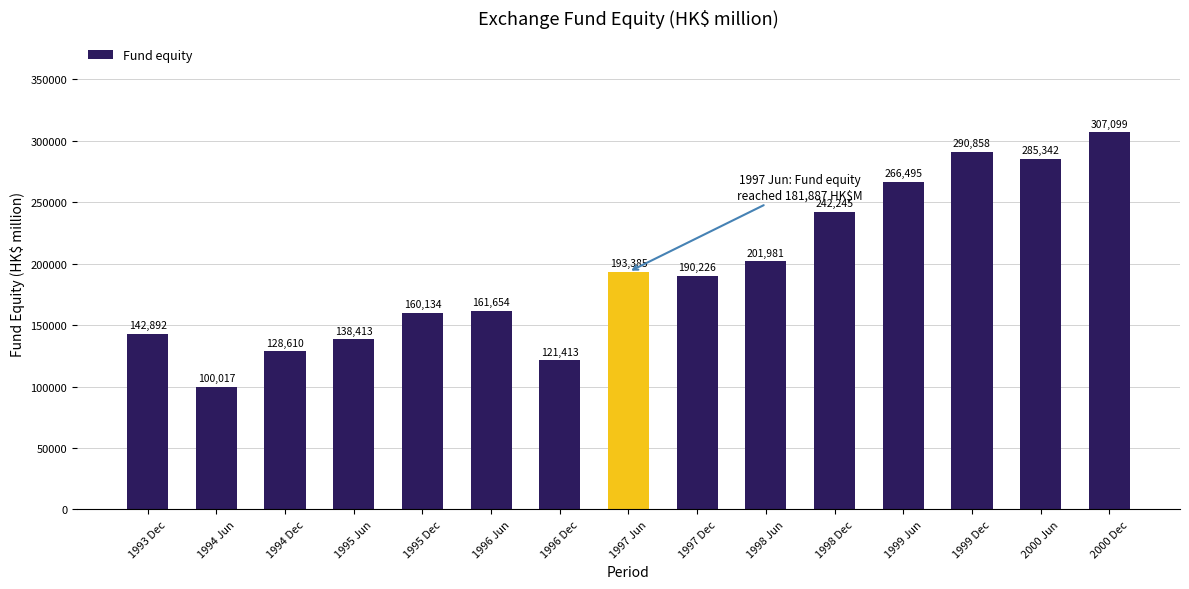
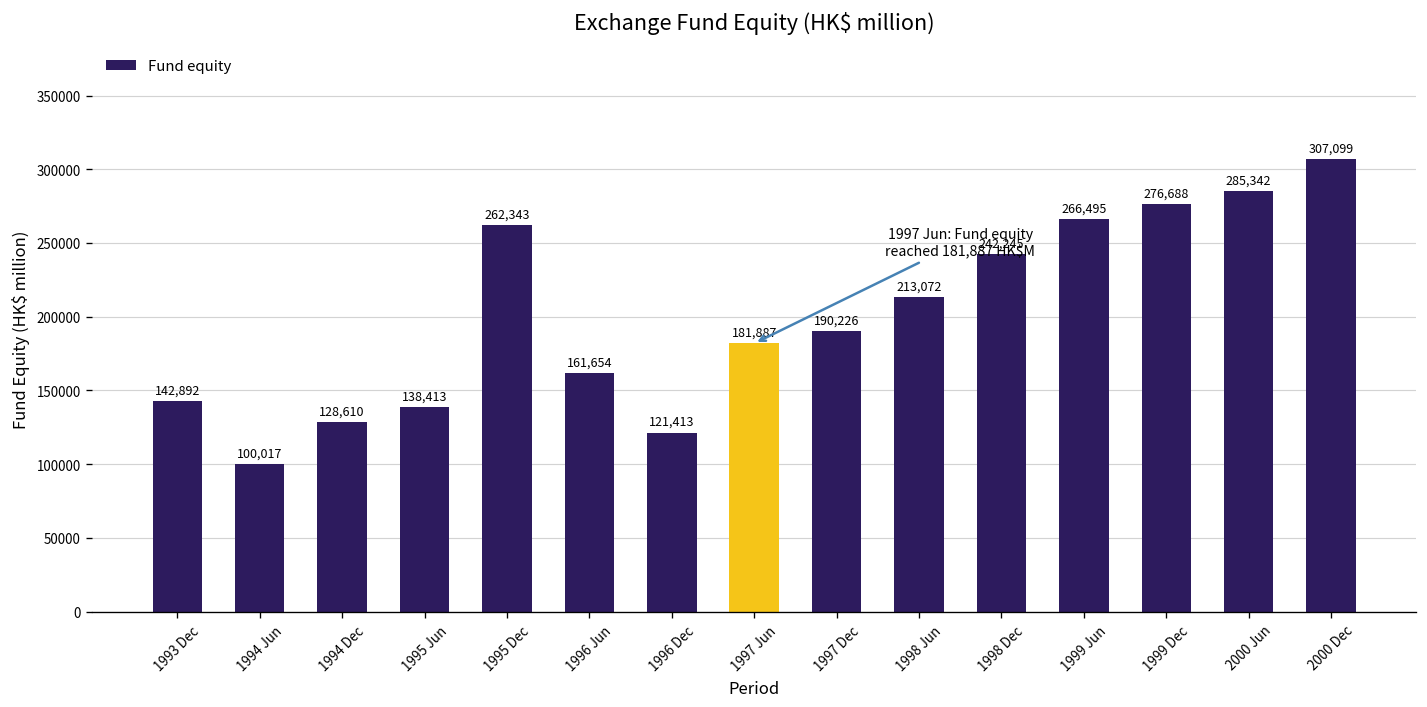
  {
    "1993 Dec": "142,892",
    "1994 Jun": "100,017",
    "1994 Dec": "128,610",
    "1995 Jun": "138,413",
-   "1995 Dec": "160,134",
+   "1995 Dec": "262,343",
    "1996 Jun": "161,654",
    "1996 Dec": "121,413",
-   "1997 Jun": "193,385",
-   "1998 Jun": "201,981",
+   "1997 Jun": "181,887",
+   "1998 Jun": "213,072",
    "1999 Jun": "266,495",
-   "1999 Dec": "290,858",
+   "1999 Dec": "276,688",
    "2000 Jun": "285,342",
    "2000 Dec": "307,099"
  }
